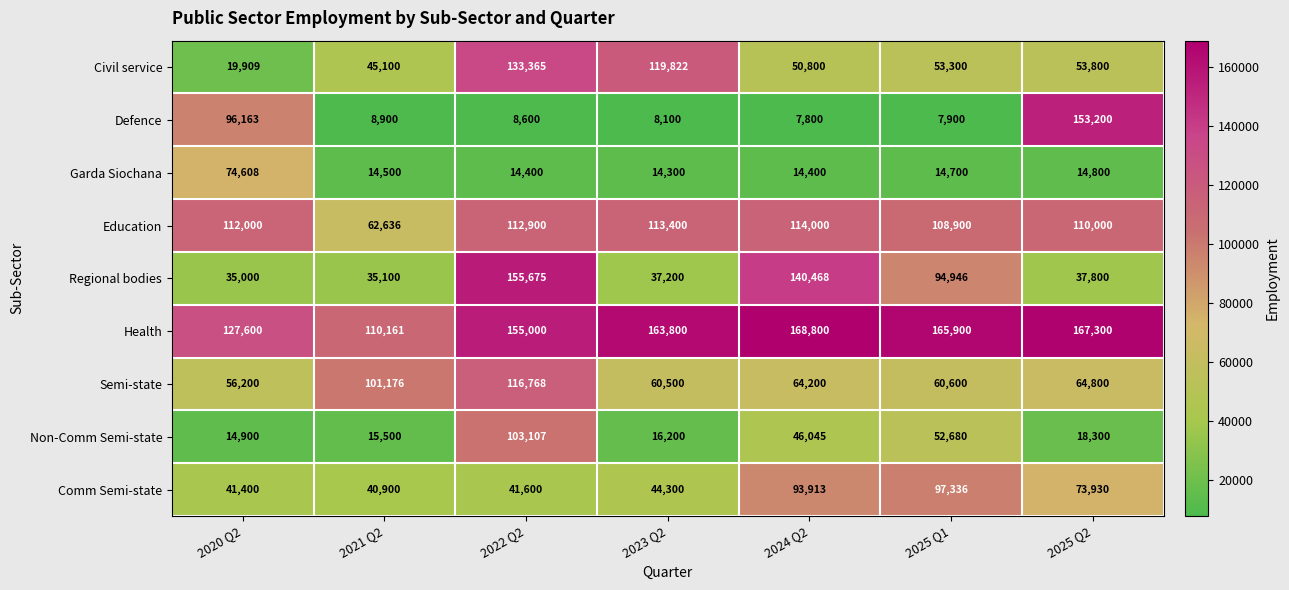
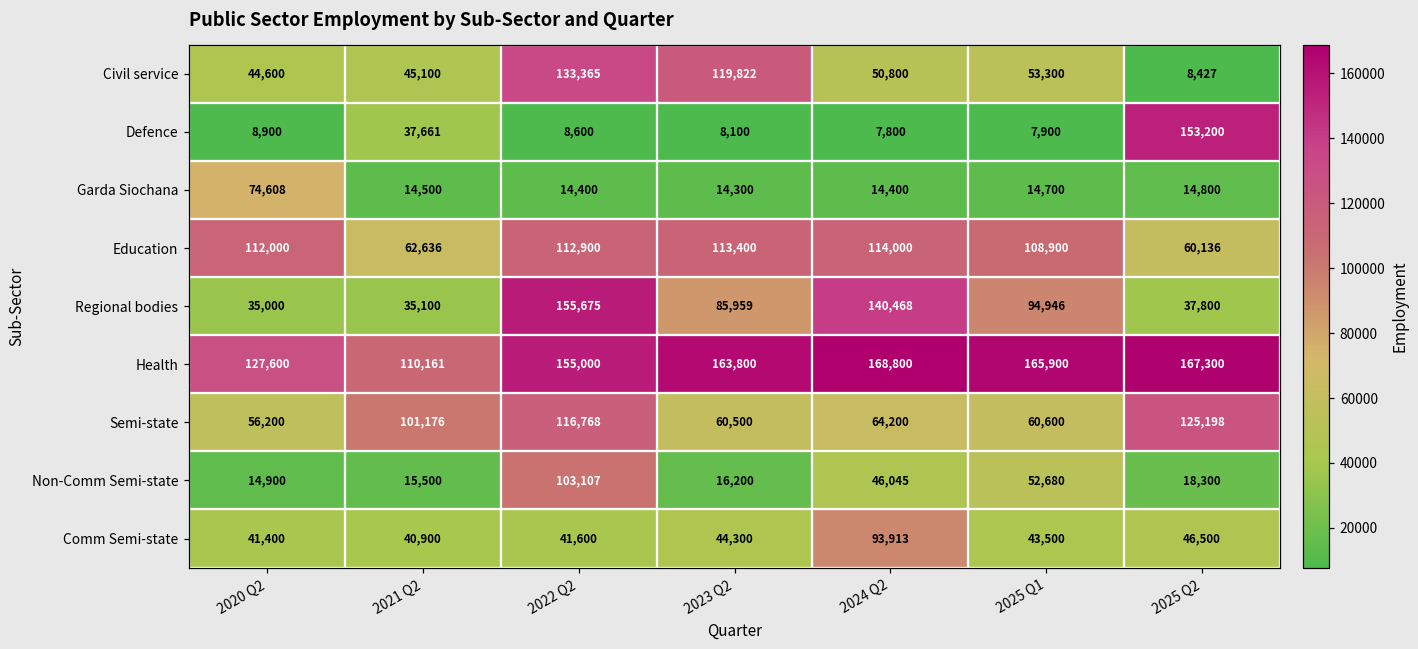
  {
    "Civil service": {
-     "2020 Q2": "19,909",
+     "2020 Q2": "44,600",
      "2021 Q2": "45,100",
      "2022 Q2": "133,365",
      "2023 Q2": "119,822",
      "2024 Q2": "50,800",
      "2025 Q1": "53,300",
-     "2025 Q2": "53,800"
+     "2025 Q2": "8,427"
    },
    "Defence": {
-     "2020 Q2": "96,163",
-     "2021 Q2": "8,900",
+     "2020 Q2": "8,900",
+     "2021 Q2": "37,661",
      "2022 Q2": "8,600",
      "2023 Q2": "8,100",
      "2024 Q2": "7,800",
      "2025 Q1": "7,900",
      "2025 Q2": "153,200"
    },
    "Garda Siochana": {
      "2020 Q2": "74,608",
      "2021 Q2": "14,500",
      "2022 Q2": "14,400",
      "2023 Q2": "14,300",
      "2024 Q2": "14,400",
      "2025 Q1": "14,700",
      "2025 Q2": "14,800"
    },
    "Education": {
      "2020 Q2": "112,000",
      "2021 Q2": "62,636",
      "2022 Q2": "112,900",
      "2023 Q2": "113,400",
      "2024 Q2": "114,000",
      "2025 Q1": "108,900",
-     "2025 Q2": "110,000"
+     "2025 Q2": "60,136"
    },
    "Regional bodies": {
      "2020 Q2": "35,000",
      "2021 Q2": "35,100",
      "2022 Q2": "155,675",
-     "2023 Q2": "37,200",
+     "2023 Q2": "85,959",
      "2024 Q2": "140,468",
      "2025 Q1": "94,946",
      "2025 Q2": "37,800"
    },
    "Health": {
      "2020 Q2": "127,600",
      "2021 Q2": "110,161",
      "2022 Q2": "155,000",
      "2023 Q2": "163,800",
      "2024 Q2": "168,800",
      "2025 Q1": "165,900",
      "2025 Q2": "167,300"
    },
    "Semi-state": {
      "2020 Q2": "56,200",
      "2021 Q2": "101,176",
      "2022 Q2": "116,768",
      "2023 Q2": "60,500",
      "2024 Q2": "64,200",
      "2025 Q1": "60,600",
-     "2025 Q2": "64,800"
+     "2025 Q2": "125,198"
    },
    "Non-Comm Semi-state": {
      "2020 Q2": "14,900",
      "2021 Q2": "15,500",
      "2022 Q2": "103,107",
      "2023 Q2": "16,200",
      "2024 Q2": "46,045",
      "2025 Q1": "52,680",
      "2025 Q2": "18,300"
    },
    "Comm Semi-state": {
      "2020 Q2": "41,400",
      "2021 Q2": "40,900",
      "2022 Q2": "41,600",
      "2023 Q2": "44,300",
      "2024 Q2": "93,913",
-     "2025 Q1": "97,336",
-     "2025 Q2": "73,930"
+     "2025 Q1": "43,500",
+     "2025 Q2": "46,500"
    }
  }
